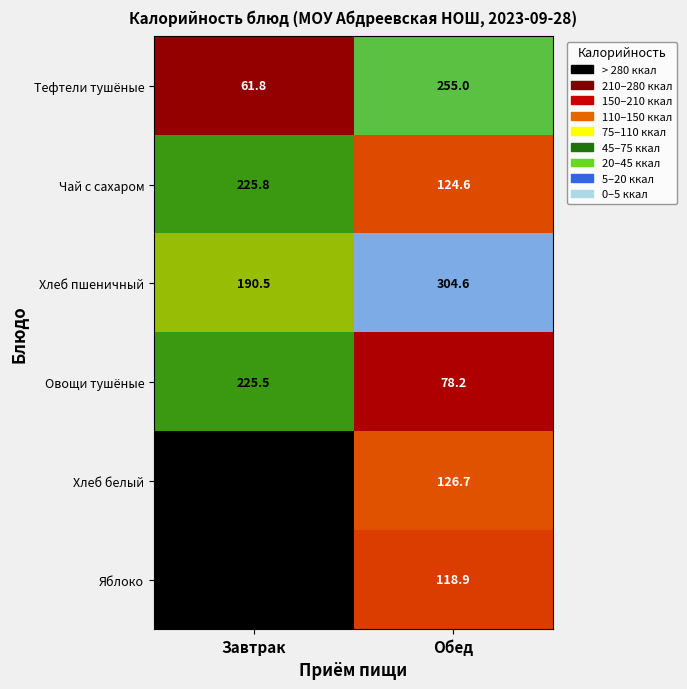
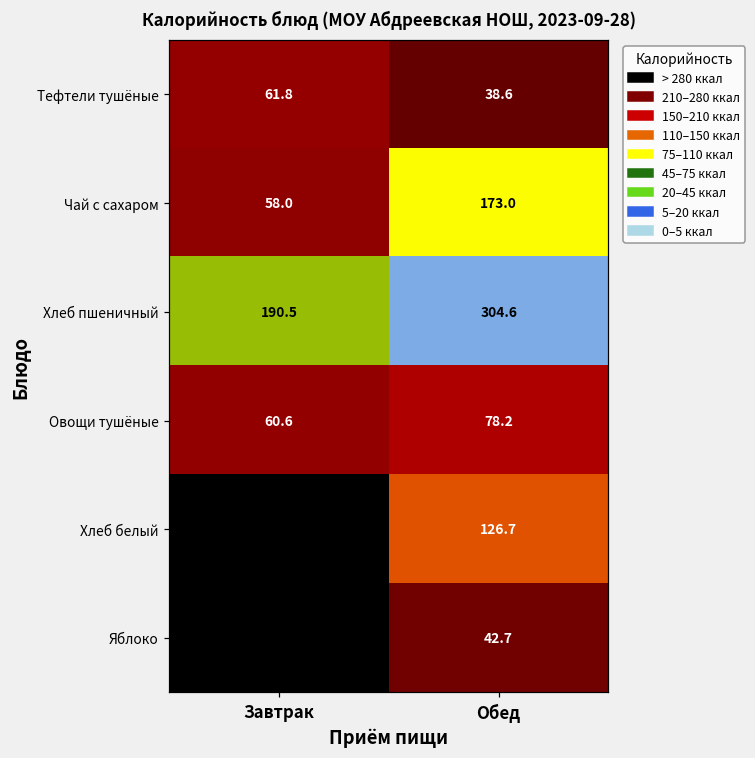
  {
    "Тефтели тушёные": {
      "Завтрак": 61.8,
-     "Обед": 255.0
+     "Обед": 38.6
    },
    "Чай с сахаром": {
-     "Завтрак": 225.8,
-     "Обед": 124.6
+     "Завтрак": 58.0,
+     "Обед": 173.0
    },
    "Хлеб пшеничный": {
      "Завтрак": 190.5,
      "Обед": 304.6
    },
    "Овощи тушёные": {
-     "Завтрак": 225.5,
+     "Завтрак": 60.6,
      "Обед": 78.2
    },
    "Хлеб белый": {
      "Обед": 126.7
    },
    "Яблоко": {
-     "Обед": 118.9
+     "Обед": 42.7
    }
  }
